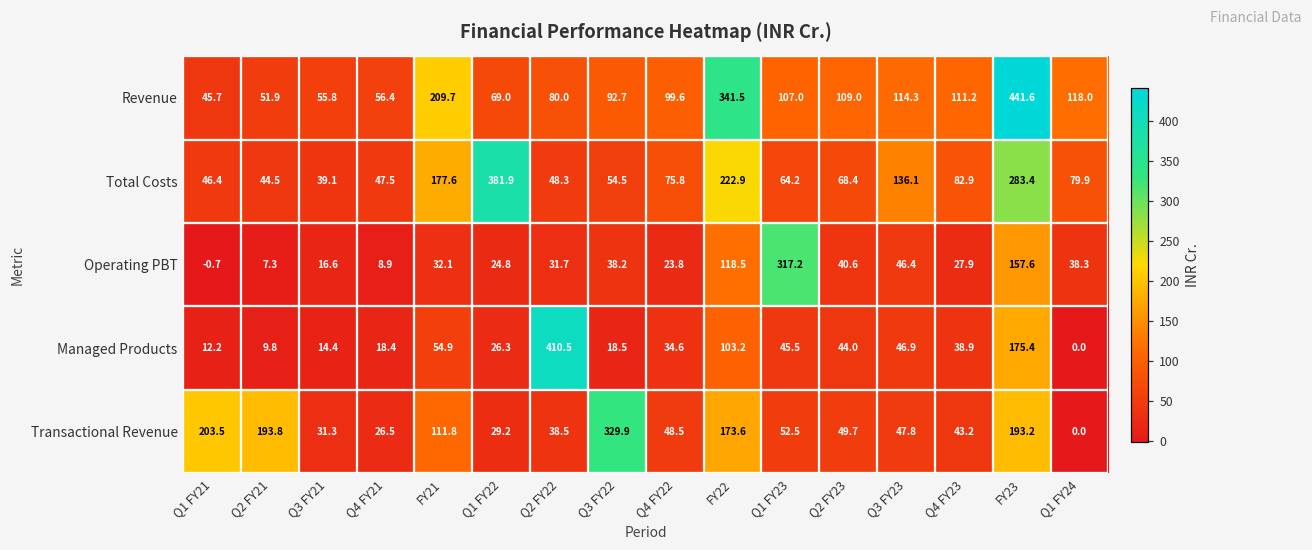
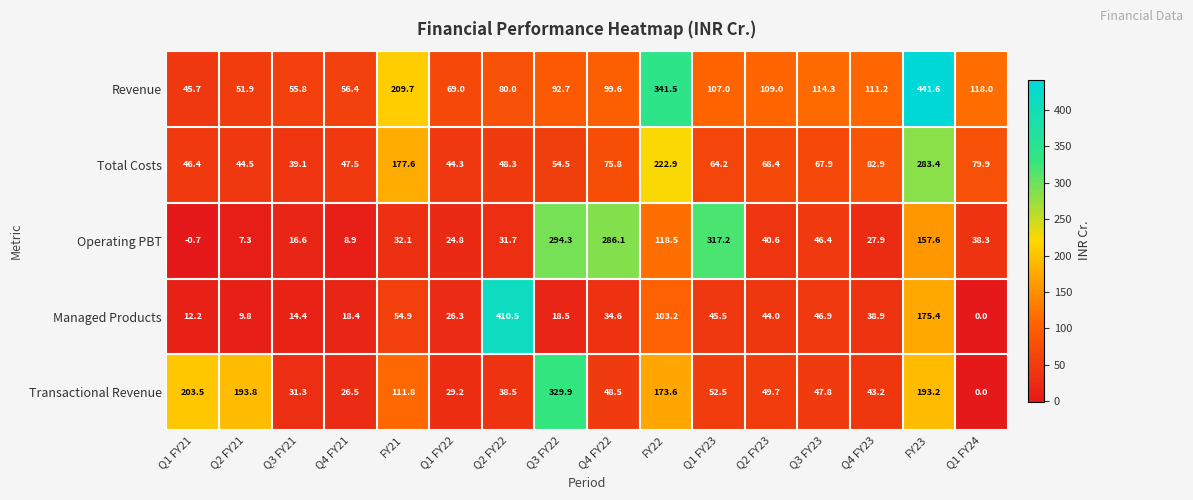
  {
    "Revenue": {
      "Q1 FY21": 45.7,
      "Q2 FY21": 51.9,
      "Q3 FY21": 55.8,
      "Q4 FY21": 56.4,
      "FY21": 209.7,
      "Q1 FY22": 69.0,
      "Q2 FY22": 80.0,
      "Q3 FY22": 92.7,
      "Q4 FY22": 99.6,
      "FY22": 341.5,
      "Q1 FY23": 107.0,
      "Q2 FY23": 109.0,
      "Q3 FY23": 114.3,
      "Q4 FY23": 111.2,
      "FY23": 441.6,
      "Q1 FY24": 118.0
    },
    "Total Costs": {
      "Q1 FY21": 46.4,
      "Q2 FY21": 44.5,
      "Q3 FY21": 39.1,
      "Q4 FY21": 47.5,
      "FY21": 177.6,
-     "Q1 FY22": 381.9,
+     "Q1 FY22": 44.3,
      "Q2 FY22": 48.3,
      "Q3 FY22": 54.5,
      "Q4 FY22": 75.8,
      "FY22": 222.9,
      "Q1 FY23": 64.2,
      "Q2 FY23": 68.4,
-     "Q3 FY23": 136.1,
+     "Q3 FY23": 67.9,
      "Q4 FY23": 82.9,
      "FY23": 283.4,
      "Q1 FY24": 79.9
    },
    "Operating PBT": {
      "Q1 FY21": -0.7,
      "Q2 FY21": 7.3,
      "Q3 FY21": 16.6,
      "Q4 FY21": 8.9,
      "FY21": 32.1,
      "Q1 FY22": 24.8,
      "Q2 FY22": 31.7,
-     "Q3 FY22": 38.2,
-     "Q4 FY22": 23.8,
+     "Q3 FY22": 294.3,
+     "Q4 FY22": 286.1,
      "FY22": 118.5,
      "Q1 FY23": 317.2,
      "Q2 FY23": 40.6,
      "Q3 FY23": 46.4,
      "Q4 FY23": 27.9,
      "FY23": 157.6,
      "Q1 FY24": 38.3
    },
    "Managed Products": {
      "Q1 FY21": 12.2,
      "Q2 FY21": 9.8,
      "Q3 FY21": 14.4,
      "Q4 FY21": 18.4,
      "FY21": 54.9,
      "Q1 FY22": 26.3,
      "Q2 FY22": 410.5,
      "Q3 FY22": 18.5,
      "Q4 FY22": 34.6,
      "FY22": 103.2,
      "Q1 FY23": 45.5,
      "Q2 FY23": 44.0,
      "Q3 FY23": 46.9,
      "Q4 FY23": 38.9,
      "FY23": 175.4,
      "Q1 FY24": 0.0
    },
    "Transactional Revenue": {
      "Q1 FY21": 203.5,
      "Q2 FY21": 193.8,
      "Q3 FY21": 31.3,
      "Q4 FY21": 26.5,
      "FY21": 111.8,
      "Q1 FY22": 29.2,
      "Q2 FY22": 38.5,
      "Q3 FY22": 329.9,
      "Q4 FY22": 48.5,
      "FY22": 173.6,
      "Q1 FY23": 52.5,
      "Q2 FY23": 49.7,
      "Q3 FY23": 47.8,
      "Q4 FY23": 43.2,
      "FY23": 193.2,
      "Q1 FY24": 0.0
    }
  }
